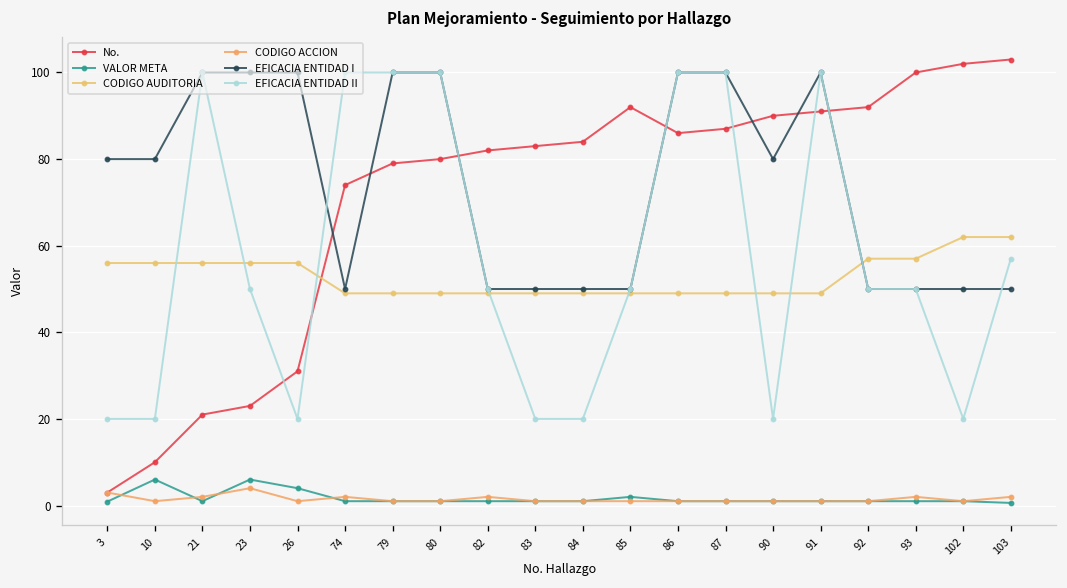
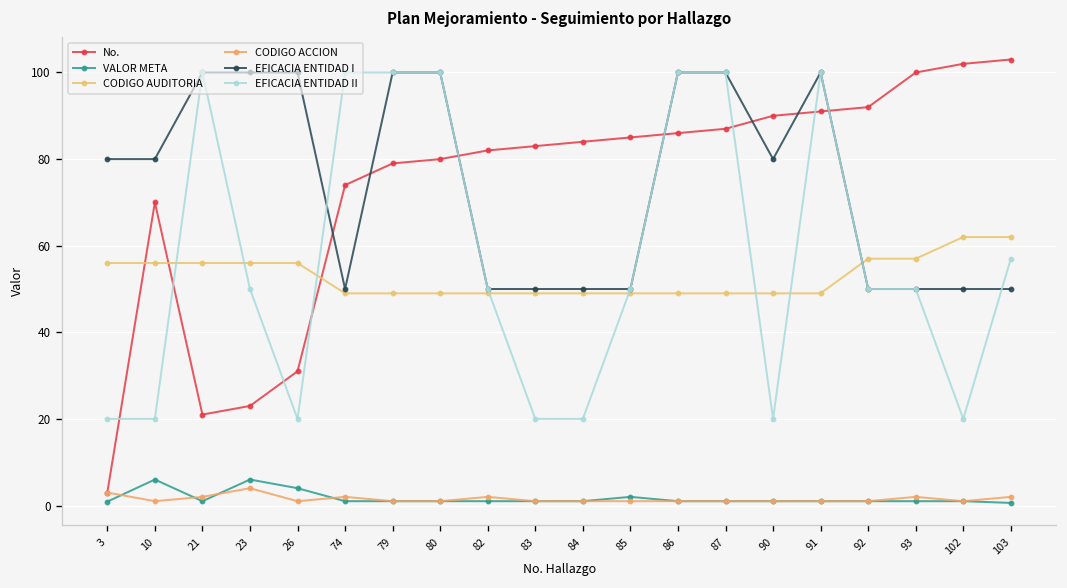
  {
    "No.": {
-     "10": 10,
+     "10": 70,
      "21": 21,
      "23": 23,
      "26": 31,
      "74": 74,
      "79": 79,
      "80": 80,
      "82": 82,
      "83": 83,
      "84": 84,
-     "85": 92,
+     "85": 85,
      "86": 86,
      "87": 87,
      "90": 90,
      "91": 91,
      "92": 92,
      "93": 100,
      "102": 102,
      "103": 103
    },
    "VALOR META": {
      "3": 1,
      "10": 6,
      "21": 1,
      "23": 6,
      "26": 4,
      "74": 1,
      "82": 1,
      "85": 2,
      "93": 1,
      "103": 1
    },
    "EFICACIA ENTIDAD I": {
      "3": 80,
      "10": 80,
      "74": 50,
      "83": 50,
      "84": 50,
      "90": 80,
      "102": 50,
      "103": 50
    },
    "EFICACIA ENTIDAD II": {
      "3": 20,
      "10": 20,
      "23": 50,
      "26": 20,
      "83": 20,
      "84": 20,
      "90": 20,
      "102": 20,
      "103": 57
    }
  }
